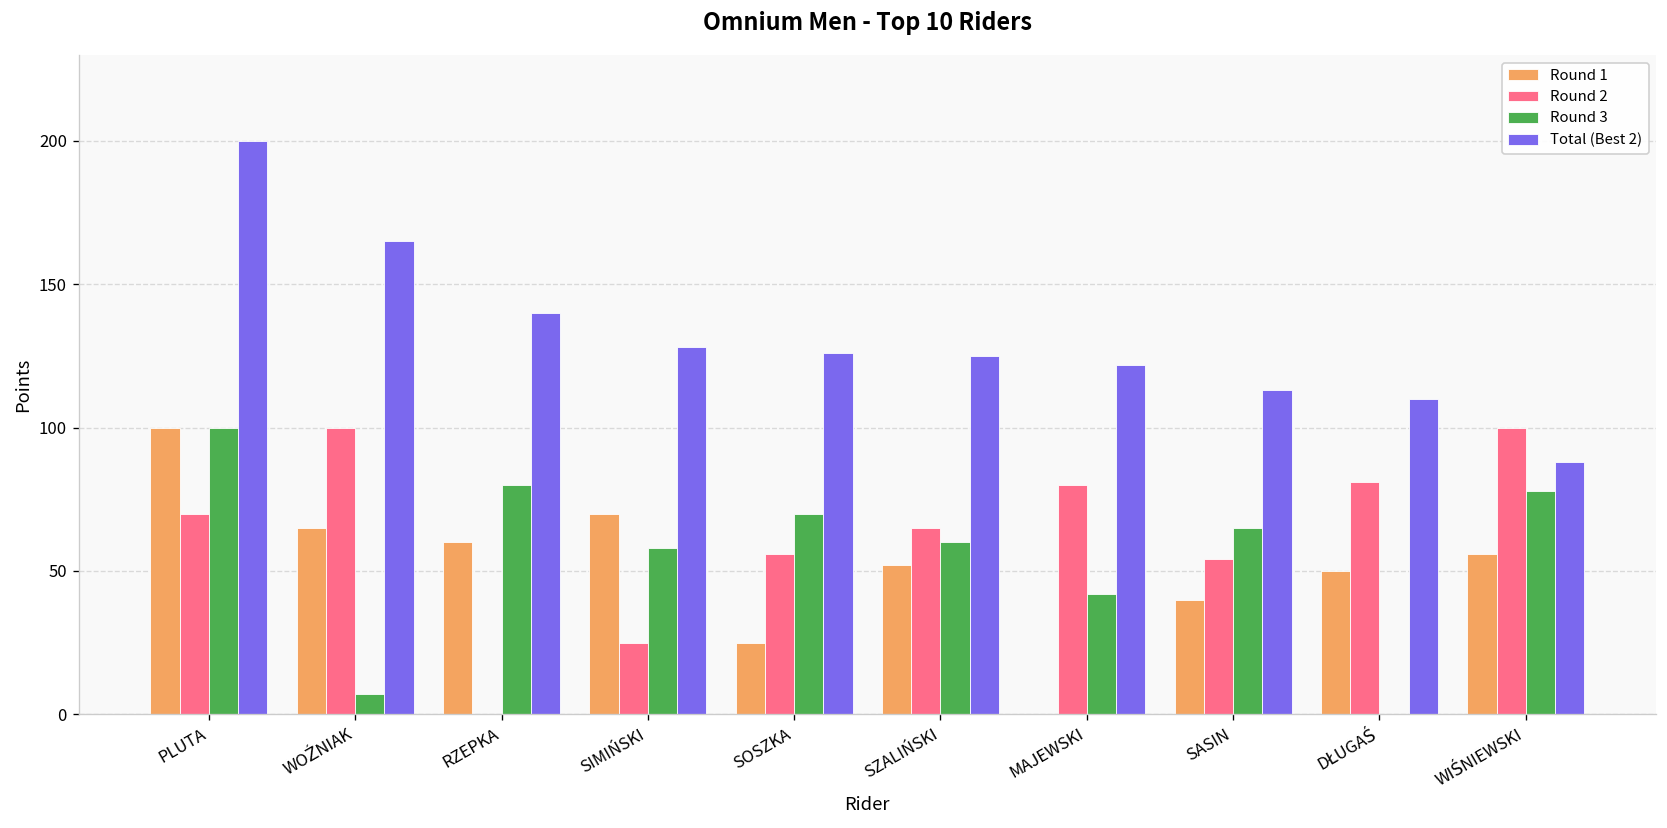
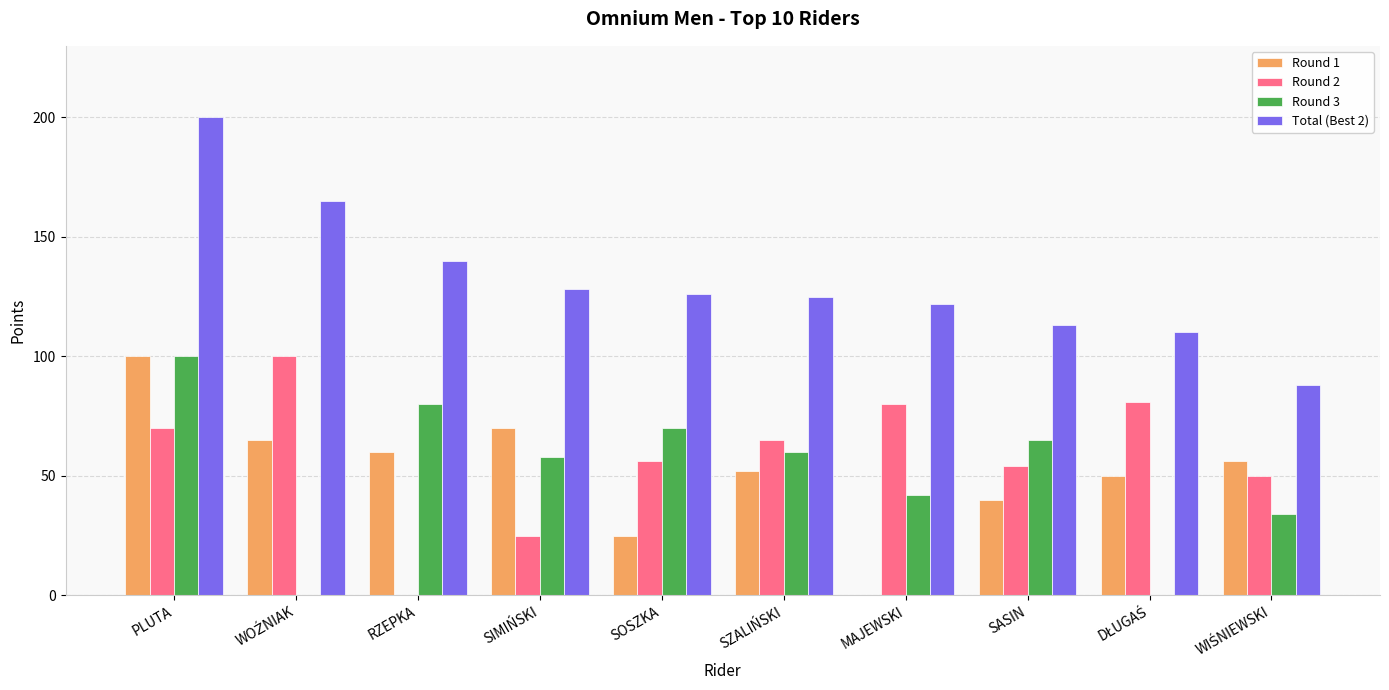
  {
    "Round 1": {
      "PLUTA": 100,
      "WOŹNIAK": 65,
      "RZEPKA": 60,
      "SIMIŃSKI": 70,
      "SOSZKA": 25,
      "SZALIŃSKI": 52,
      "MAJEWSKI": 0,
      "SASIN": 40,
      "DŁUGAŚ": 50,
      "WIŚNIEWSKI": 56
    },
    "Round 2": {
      "PLUTA": 70,
      "WOŹNIAK": 100,
      "RZEPKA": 0,
      "SIMIŃSKI": 25,
      "SOSZKA": 56,
      "SZALIŃSKI": 65,
      "MAJEWSKI": 80,
      "SASIN": 54,
      "DŁUGAŚ": 81,
-     "WIŚNIEWSKI": 100
+     "WIŚNIEWSKI": 50
    },
    "Round 3": {
      "PLUTA": 100,
-     "WOŹNIAK": 7,
+     "WOŹNIAK": 0,
      "RZEPKA": 80,
      "SIMIŃSKI": 58,
      "SOSZKA": 70,
      "SZALIŃSKI": 60,
      "MAJEWSKI": 42,
      "SASIN": 65,
      "DŁUGAŚ": 0,
-     "WIŚNIEWSKI": 78
+     "WIŚNIEWSKI": 34
    },
    "Total (Best 2)": {
      "PLUTA": 200,
      "WOŹNIAK": 165,
      "RZEPKA": 140,
      "SIMIŃSKI": 128,
      "SOSZKA": 126,
      "SZALIŃSKI": 125,
      "MAJEWSKI": 122,
      "SASIN": 113,
      "DŁUGAŚ": 110,
      "WIŚNIEWSKI": 88
    }
  }
